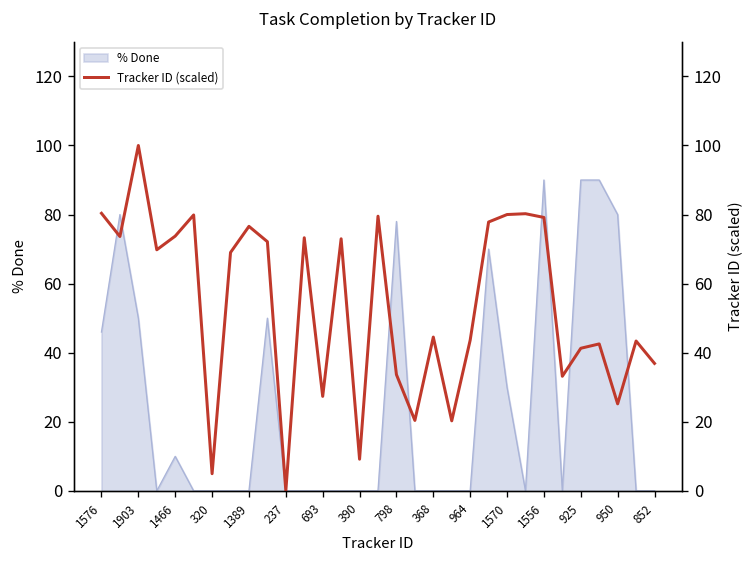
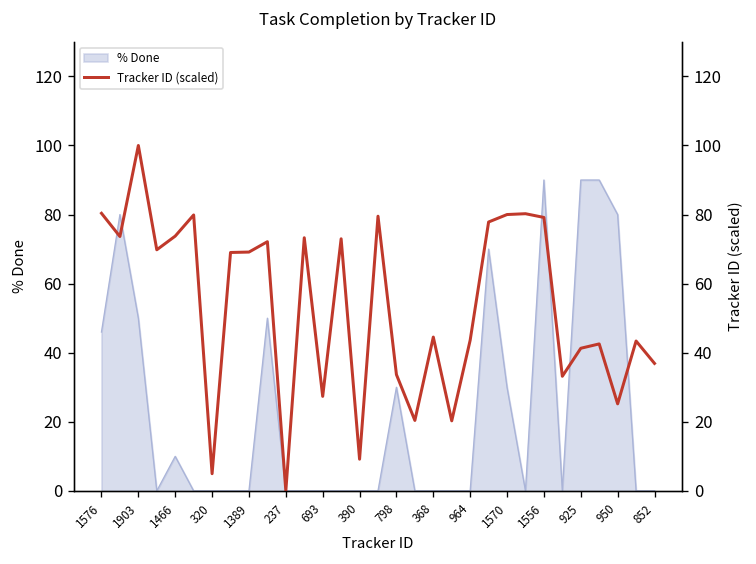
  {
    "% Done": {
      "1576": 46,
      "1903": 50,
      "1466": 10,
      "320": 0,
      "1389": 0,
      "237": 0,
      "693": 0,
      "390": 0,
-     "798": 78,
+     "798": 30,
      "368": 0,
      "964": 0,
      "1570": 30,
      "1556": 90,
      "925": 90,
      "950": 80,
      "852": 0
    },
    "Tracker ID (scaled)": {
      "1576": 80,
      "1903": 100,
      "1466": 74,
      "320": 5,
-     "1389": 77,
+     "1389": 69,
      "237": 0,
      "693": 27,
      "390": 9,
      "798": 34,
      "368": 45,
      "964": 44,
      "1570": 80,
      "1556": 79,
      "925": 41,
      "950": 25,
      "852": 37
    }
  }
